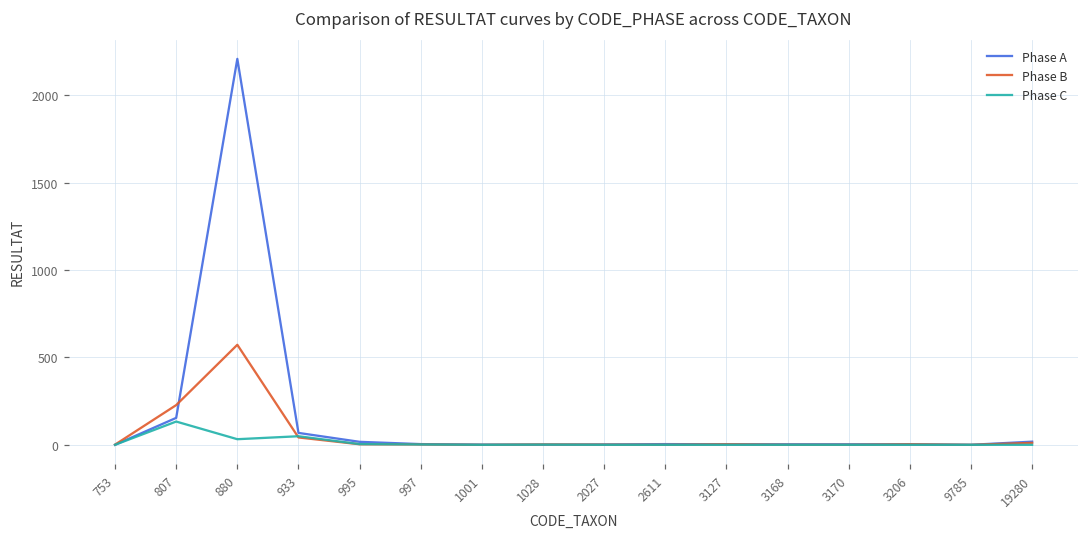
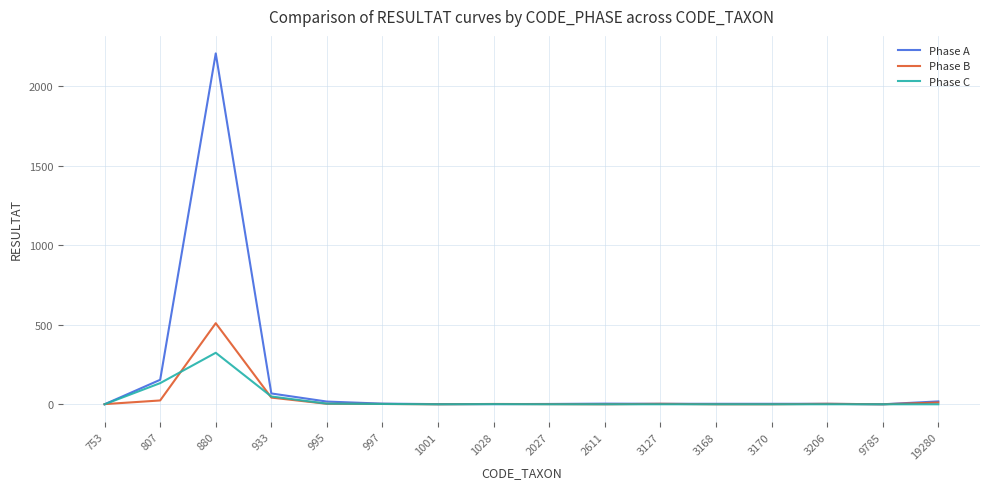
  {
    "Phase A": {
      "807": 150,
      "880": 2210,
      "933": 70
    },
    "Phase B": {
-     "807": 230,
-     "880": 570
+     "807": 20,
+     "880": 510
    },
    "Phase C": {
      "807": 130,
-     "880": 30
+     "880": 320
    }
  }
